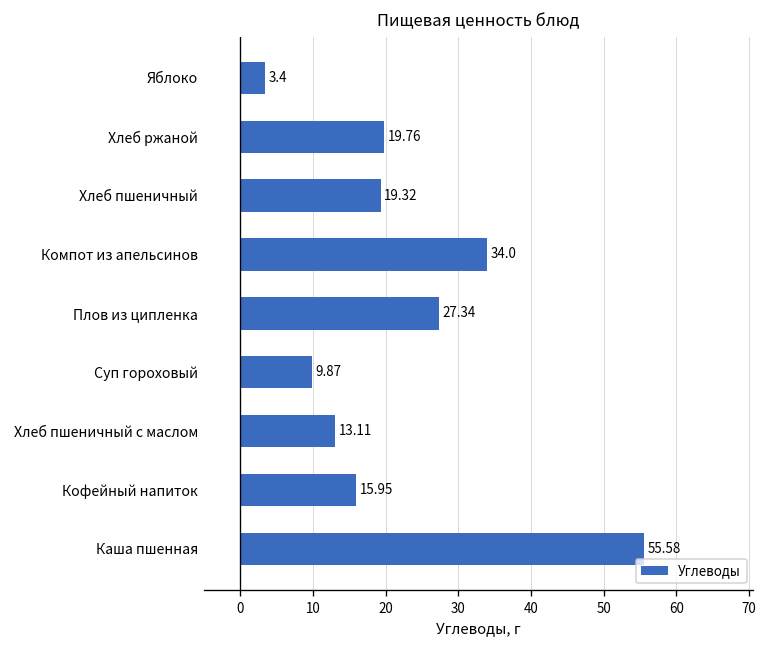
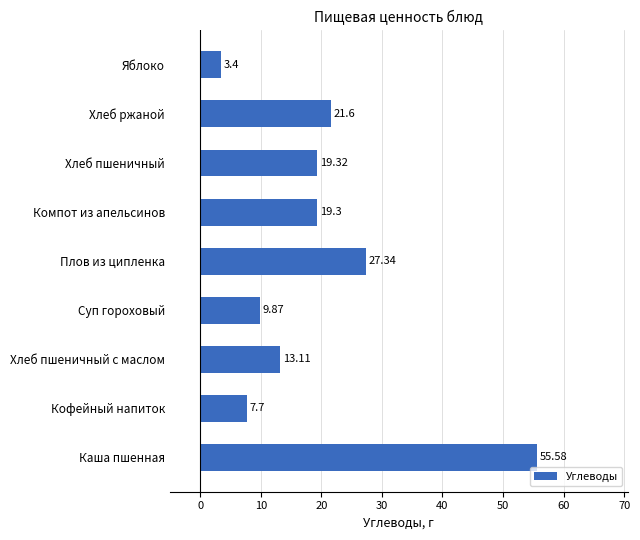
  {
    "Яблоко": 3.4,
-   "Хлеб ржаной": 19.76,
+   "Хлеб ржаной": 21.6,
    "Хлеб пшеничный": 19.32,
-   "Компот из апельсинов": 34.0,
+   "Компот из апельсинов": 19.3,
    "Плов из ципленка": 27.34,
    "Суп гороховый": 9.87,
    "Хлеб пшеничный с маслом": 13.11,
-   "Кофейный напиток": 15.95,
+   "Кофейный напиток": 7.7,
    "Каша пшенная": 55.58
  }
